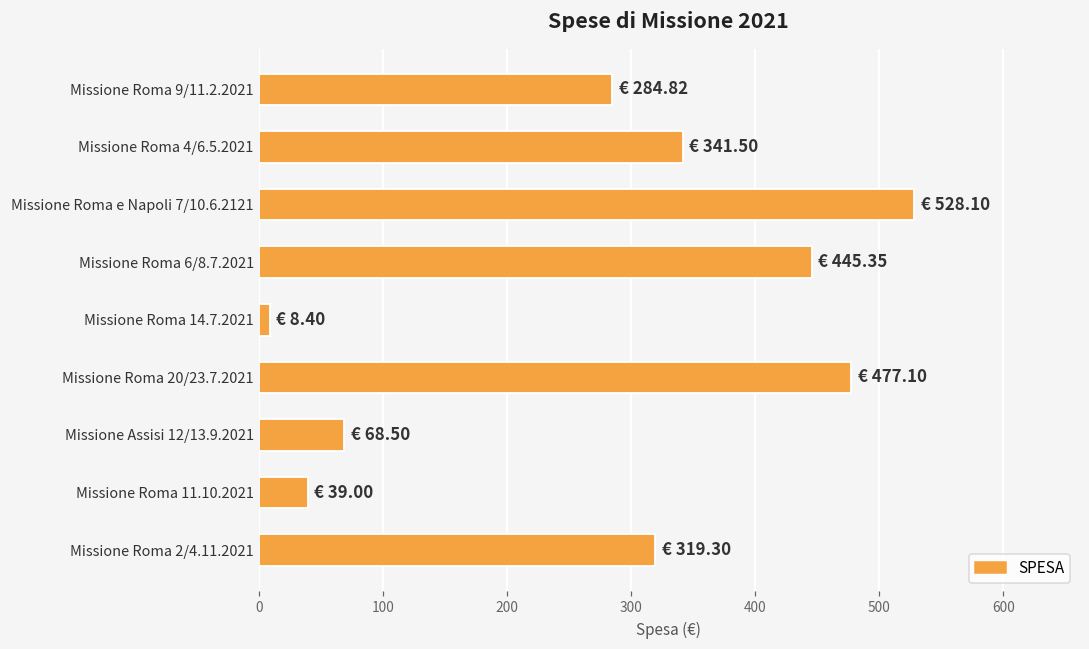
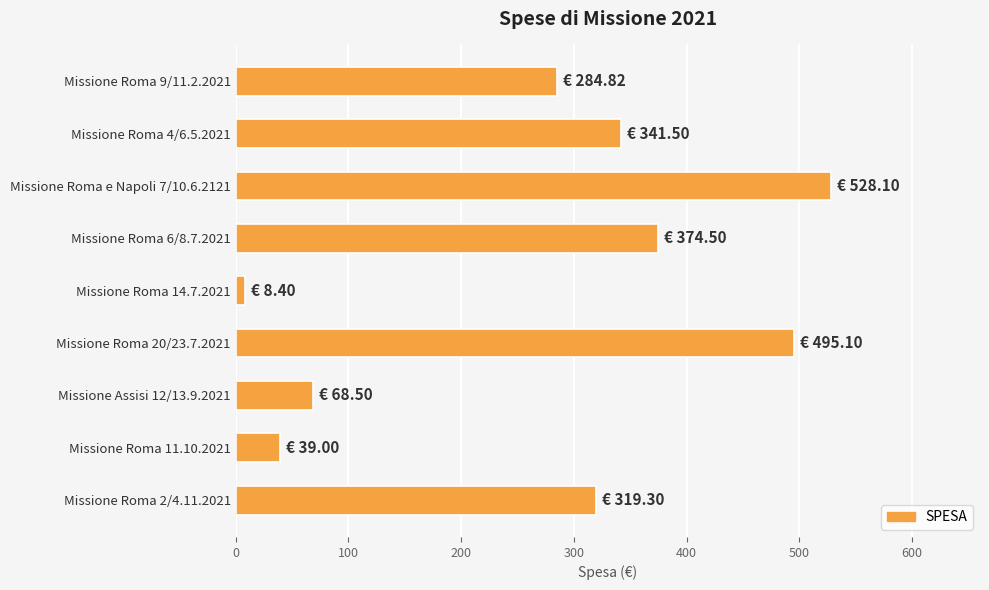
  {
    "Missione Roma 9/11.2.2021": 284.82,
    "Missione Roma 4/6.5.2021": 341.50,
    "Missione Roma e Napoli 7/10.6.2121": 528.10,
-   "Missione Roma 6/8.7.2021": 445.35,
+   "Missione Roma 6/8.7.2021": 374.50,
    "Missione Roma 14.7.2021": 8.40,
-   "Missione Roma 20/23.7.2021": 477.10,
+   "Missione Roma 20/23.7.2021": 495.10,
    "Missione Assisi 12/13.9.2021": 68.50,
    "Missione Roma 11.10.2021": 39.00,
    "Missione Roma 2/4.11.2021": 319.30
  }
